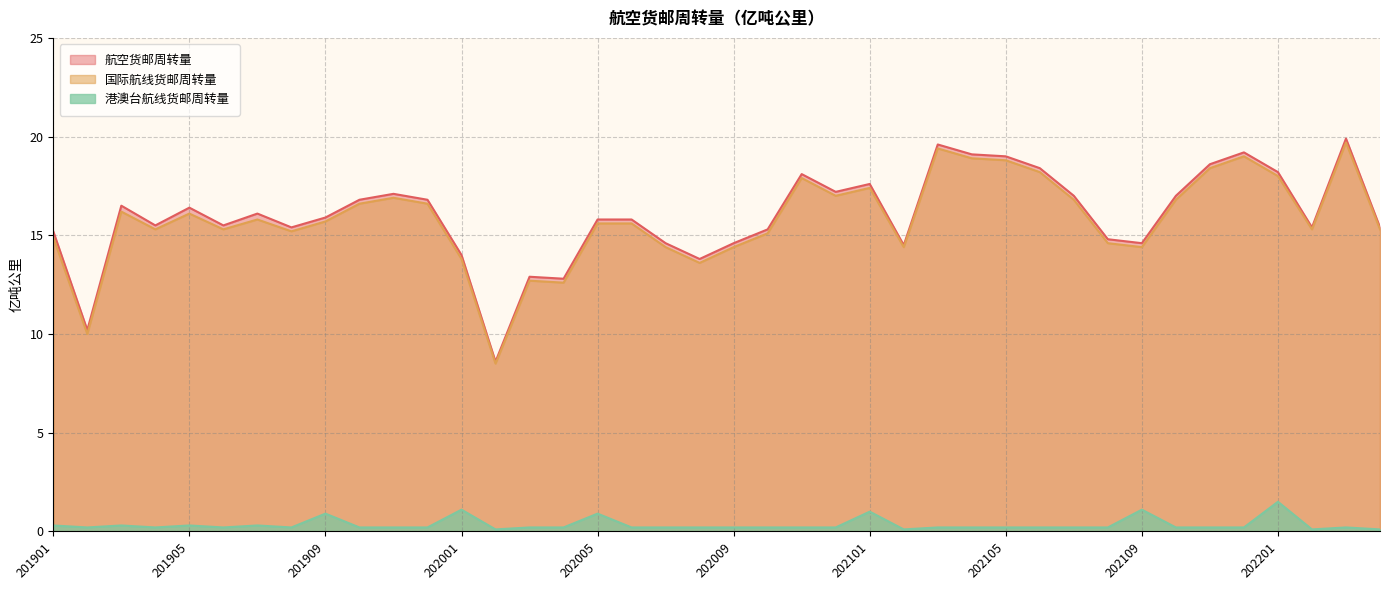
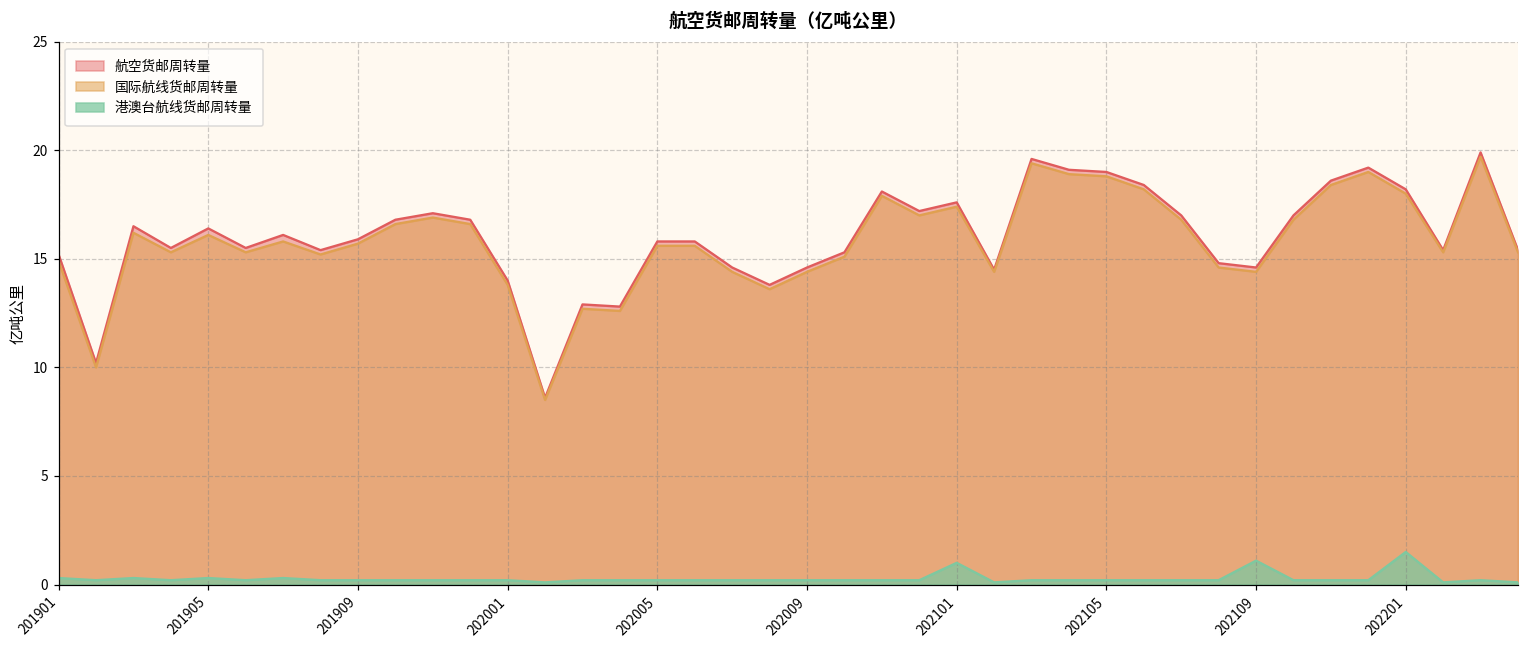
  {
    "港澳台航线货邮周转量": {
      "201901": 0.3,
      "201905": 0.3,
-     "201909": 0.9,
-     "202001": 1.1,
-     "202005": 0.9,
+     "201909": 0.2,
+     "202001": 0.2,
+     "202005": 0.2,
      "202009": 0.2,
      "202101": 1.0,
      "202105": 0.2,
      "202109": 1.1,
      "202201": 1.5
    }
  }
